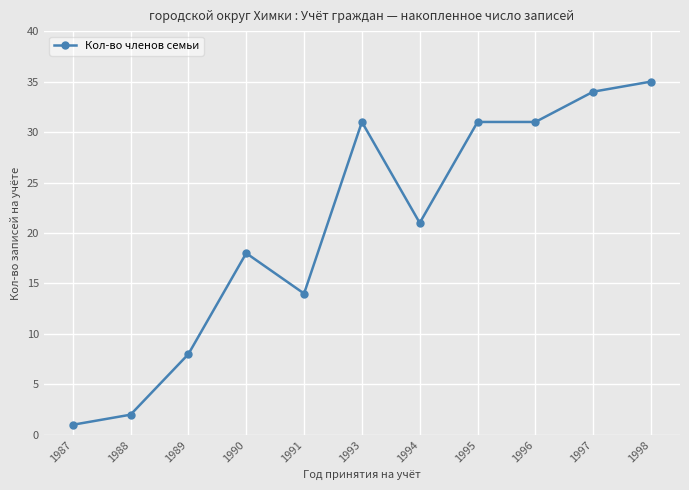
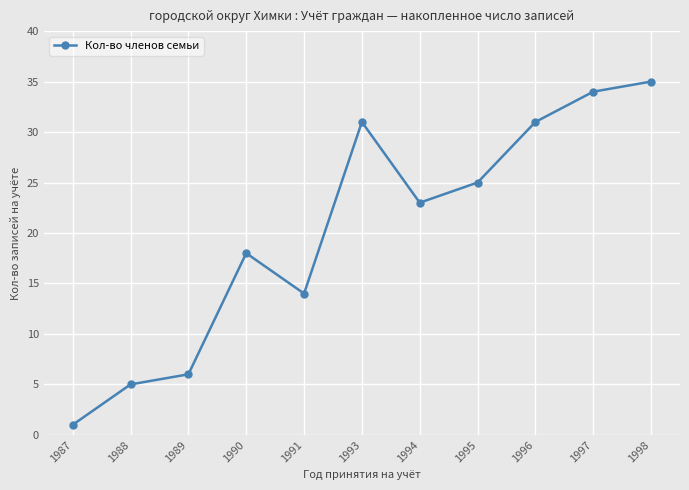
  {
    "1987": 1,
-   "1988": 2,
-   "1989": 8,
+   "1988": 5,
+   "1989": 6,
    "1990": 18,
    "1991": 14,
    "1993": 31,
-   "1994": 21,
-   "1995": 31,
+   "1994": 23,
+   "1995": 25,
    "1996": 31,
    "1997": 34,
    "1998": 35
  }
